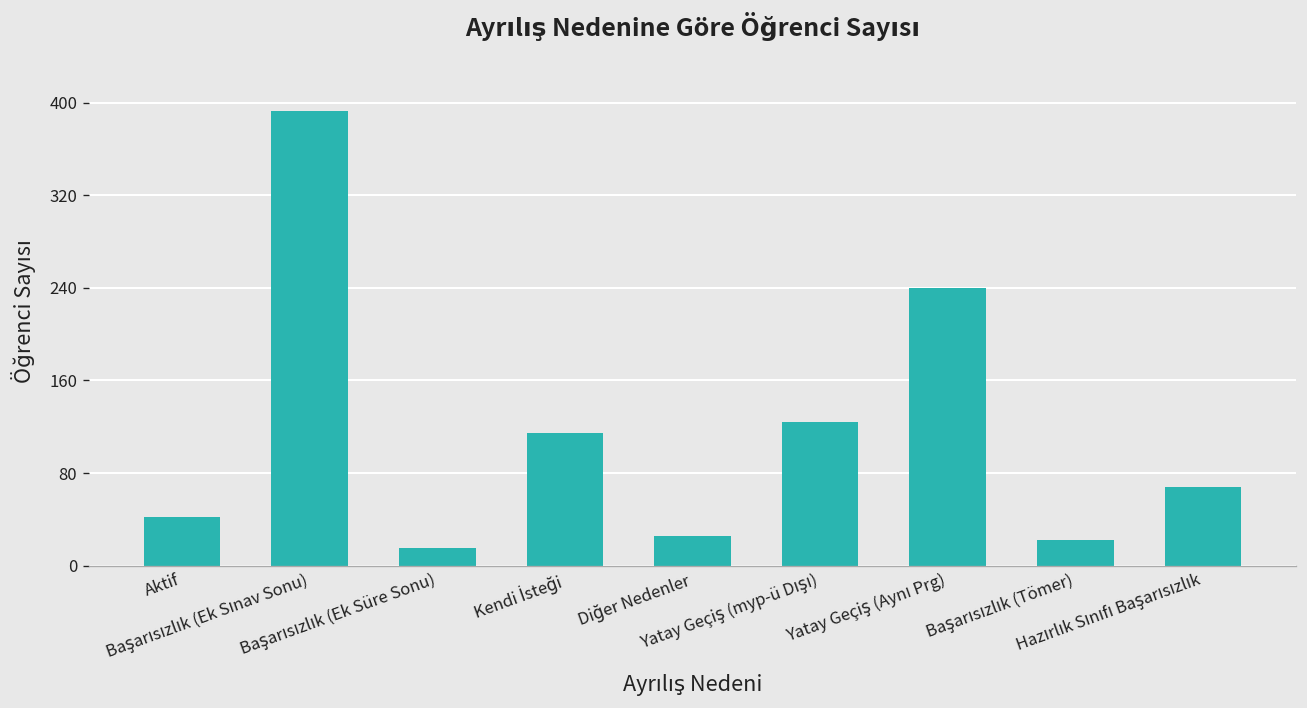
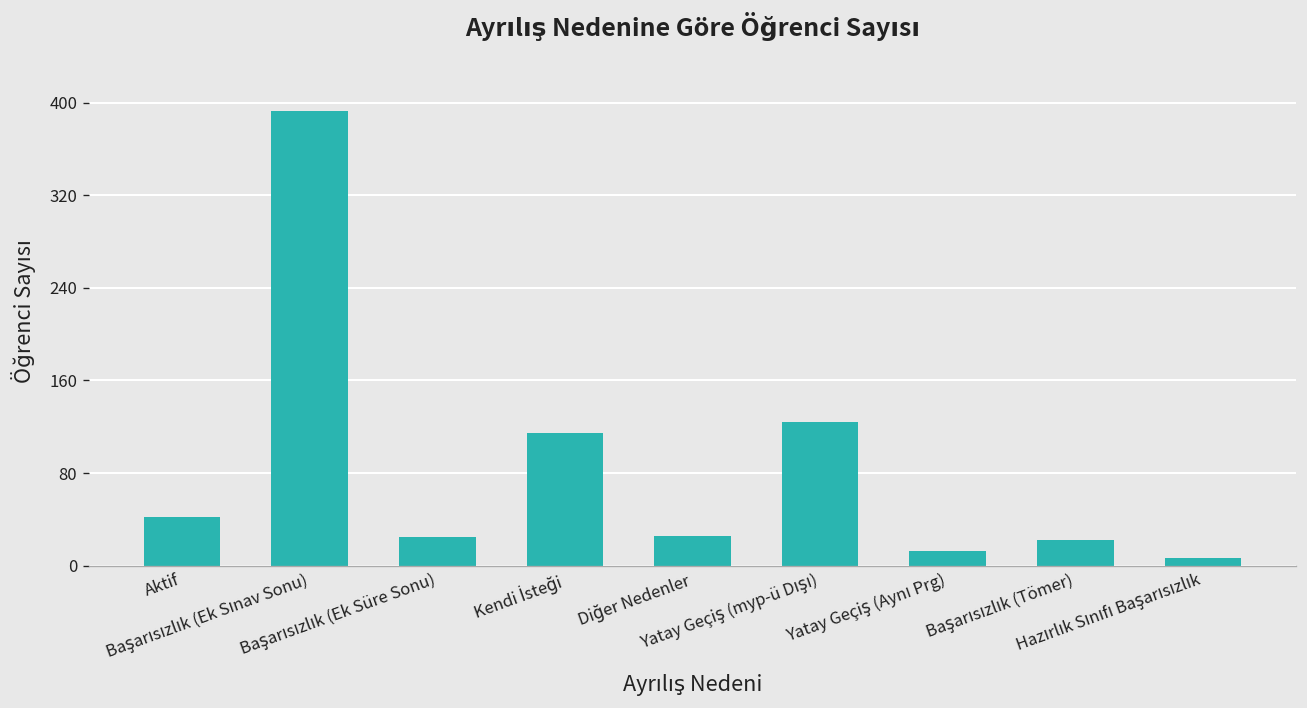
  {
    "Aktif": 40,
    "Başarısızlık (Ek Sınav Sonu)": 390,
-   "Başarısızlık (Ek Süre Sonu)": 20,
+   "Başarısızlık (Ek Süre Sonu)": 30,
    "Kendi İsteği": 120,
    "Diğer Nedenler": 30,
    "Yatay Geçiş (myp-ü Dışı)": 120,
-   "Yatay Geçiş (Aynı Prg)": 240,
+   "Yatay Geçiş (Aynı Prg)": 10,
    "Başarısızlık (Tömer)": 20,
-   "Hazırlık Sınıfı Başarısızlık": 70
+   "Hazırlık Sınıfı Başarısızlık": 10
  }
